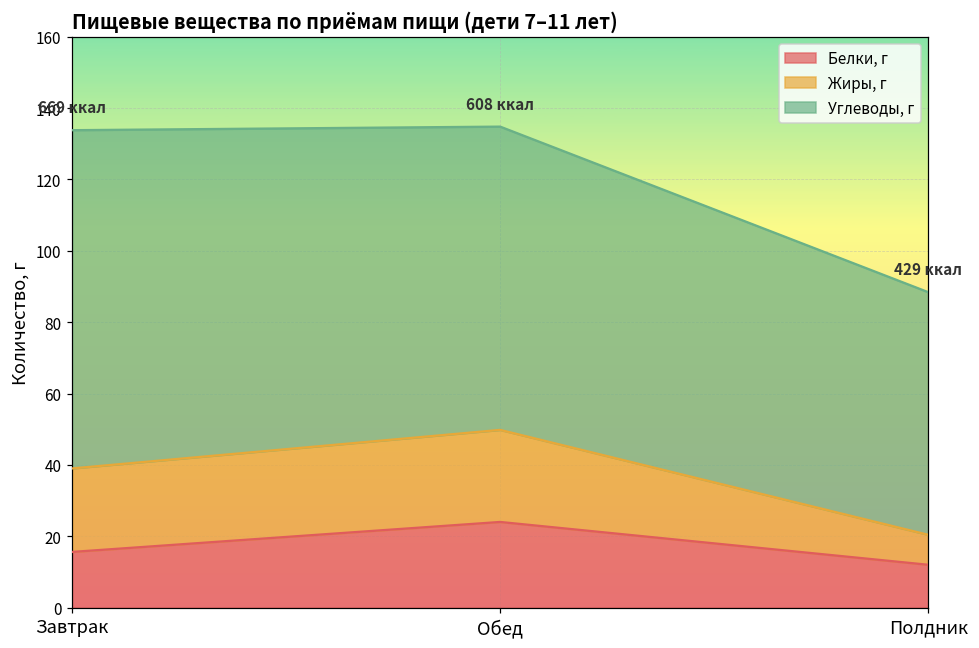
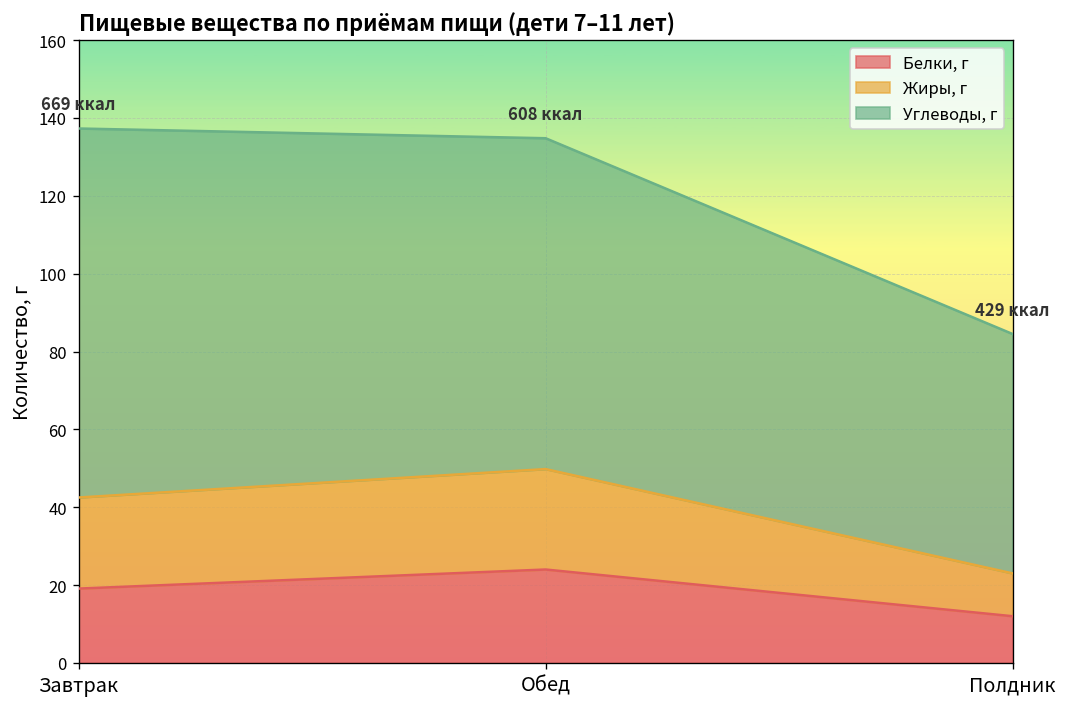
  {
    "Белки, г": {
-     "Завтрак": 16
+     "Завтрак": 19
    },
    "Жиры, г": {
-     "Полдник": 8
+     "Полдник": 11
    },
    "Углеводы, г": {
-     "Полдник": 68
+     "Полдник": 62
    },
    "140": {
      "Обед": 669
    }
  }
